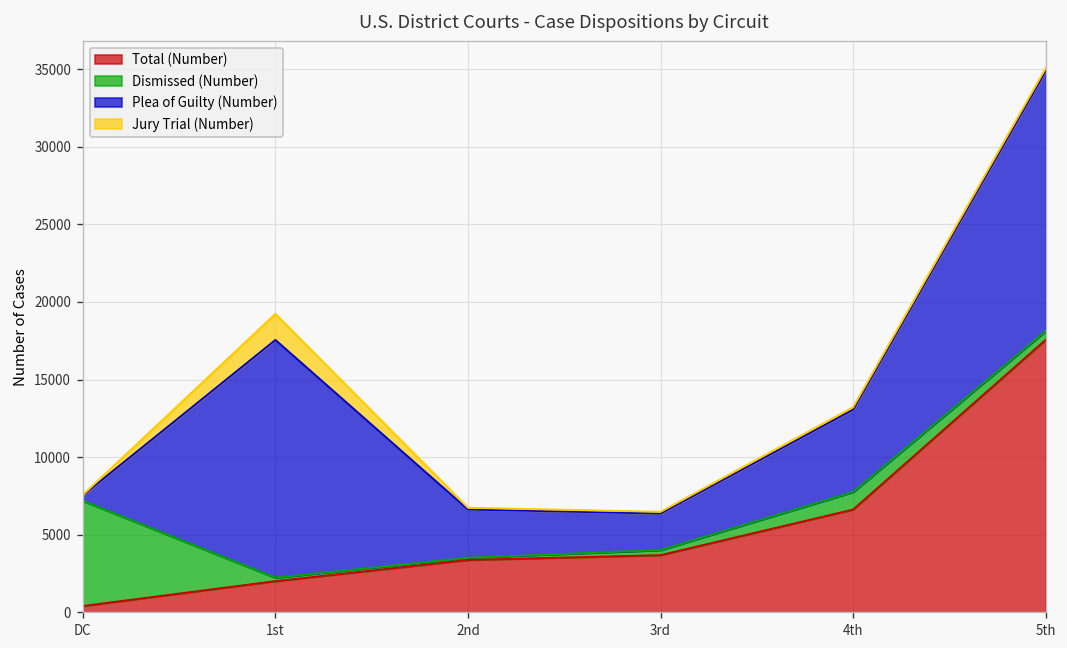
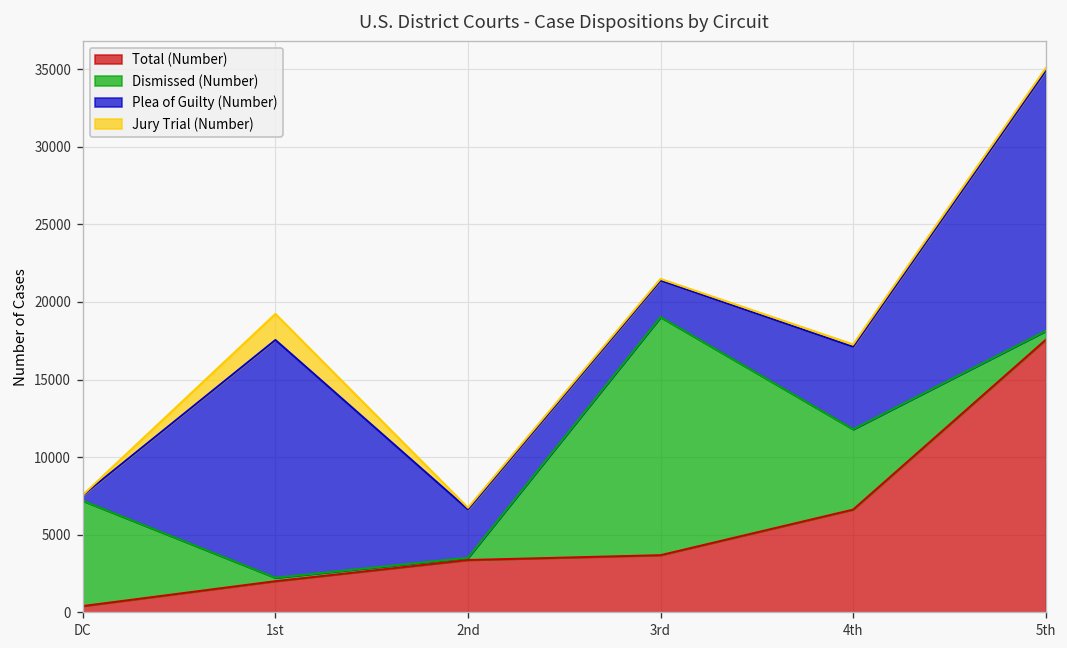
  {
    "Total (Number)": {
      "DC": 400,
      "1st": 2000,
      "3rd": 3700,
      "4th": 6600,
      "5th": 17600
    },
    "Dismissed (Number)": {
      "DC": 6800,
      "1st": 200,
-     "3rd": 300,
-     "4th": 1100,
+     "3rd": 15300,
+     "4th": 5200,
      "5th": 600
    },
    "Plea of Guilty (Number)": {
      "1st": 15300
    },
    "Jury Trial (Number)": {
      "1st": 1700
    }
  }
